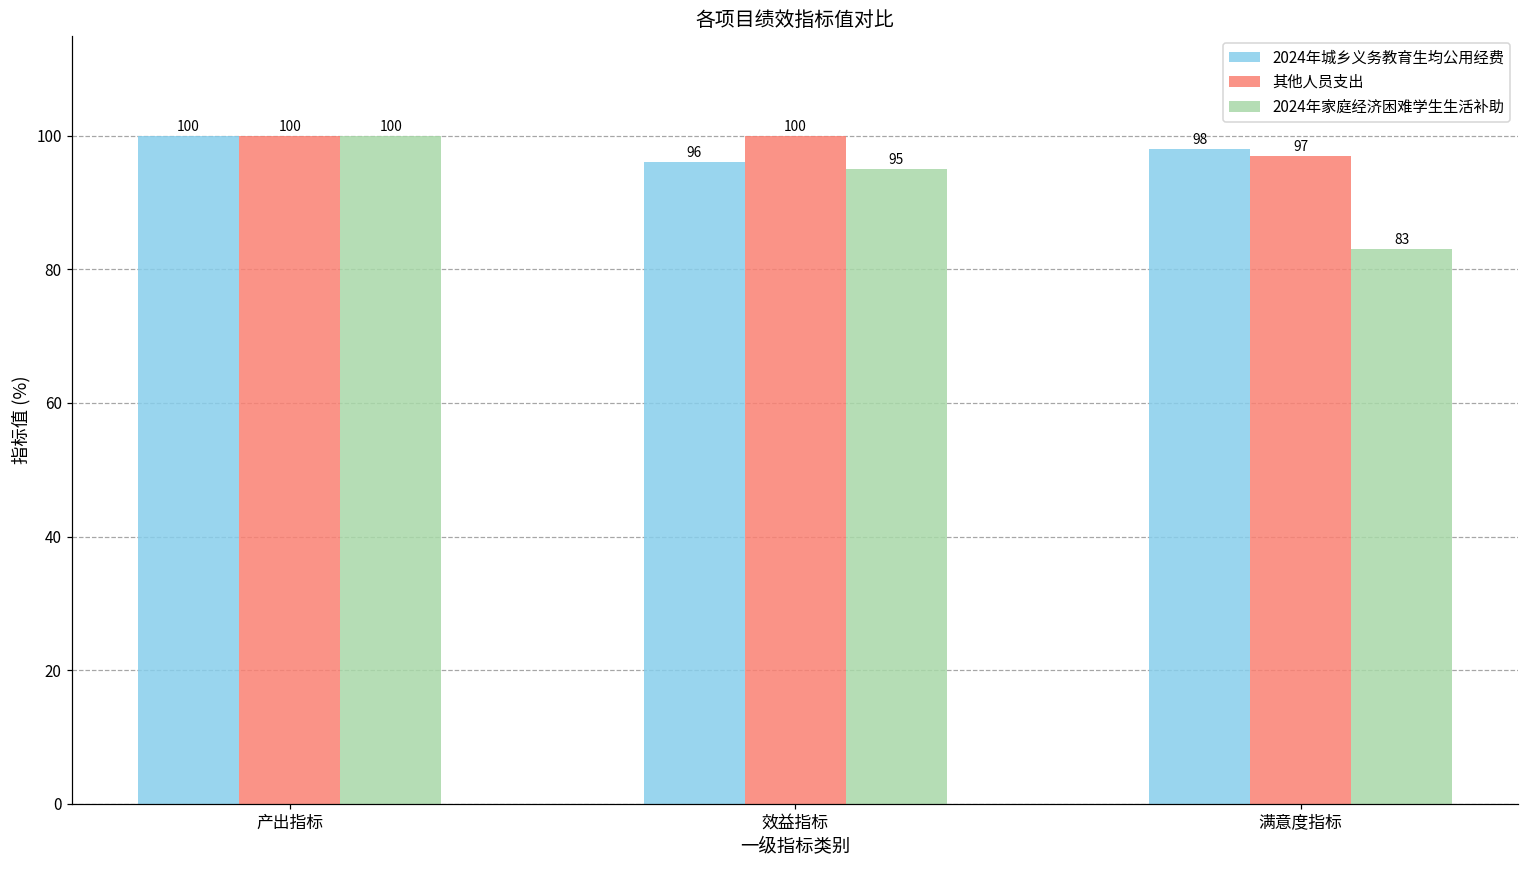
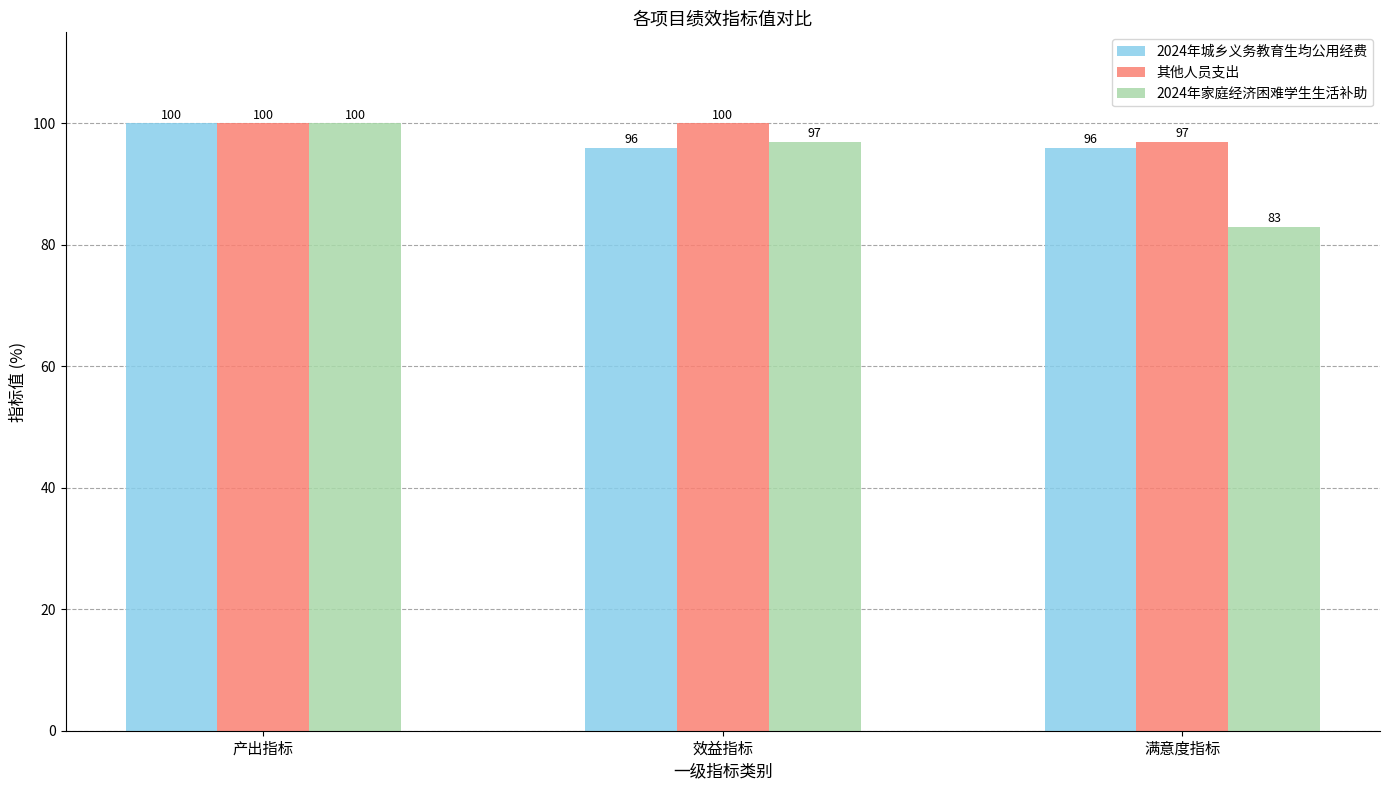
  {
    "2024年城乡义务教育生均公用经费": {
      "产出指标": 100,
      "效益指标": 96,
-     "满意度指标": 98
+     "满意度指标": 96
    },
    "其他人员支出": {
      "产出指标": 100,
      "效益指标": 100,
      "满意度指标": 97
    },
    "2024年家庭经济困难学生生活补助": {
      "产出指标": 100,
-     "效益指标": 95,
+     "效益指标": 97,
      "满意度指标": 83
    }
  }
